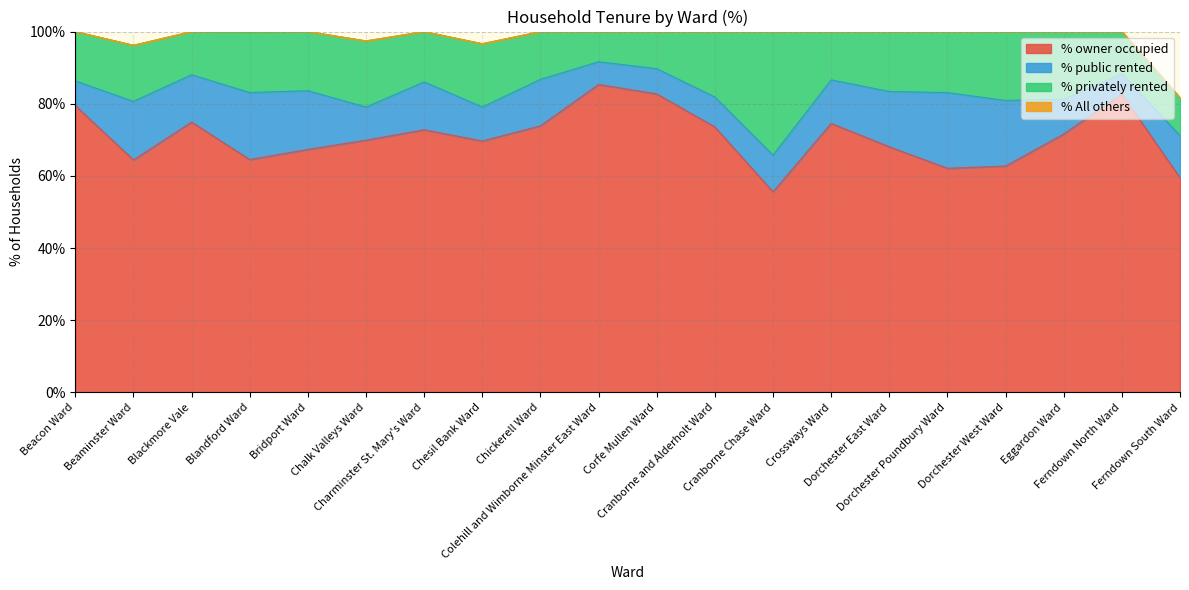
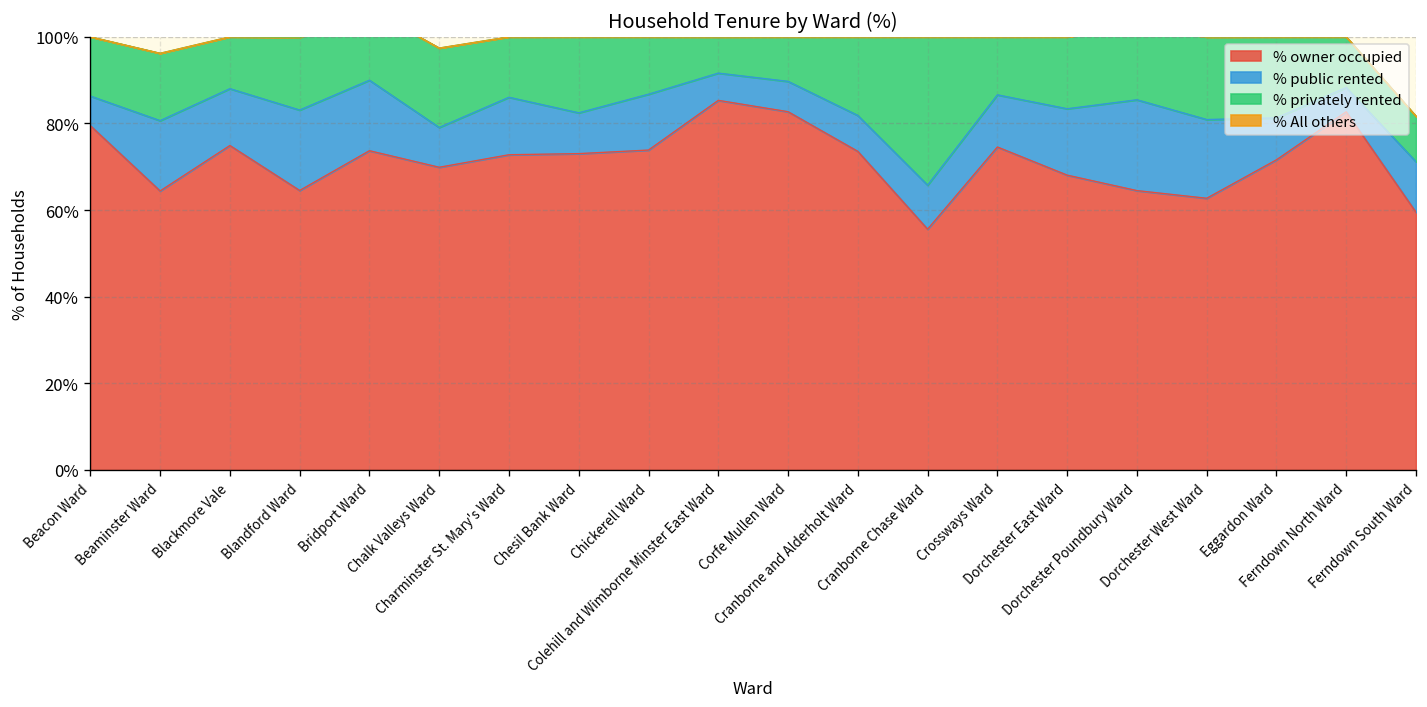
  {
    "% owner occupied": {
      "Beacon Ward": "80%",
      "Beaminster Ward": "64%",
      "Blackmore Vale": "75%",
      "Blandford Ward": "65%",
-     "Bridport Ward": "67%",
+     "Bridport Ward": "74%",
      "Chalk Valleys Ward": "70%",
      "Charminster St. Mary's Ward": "73%",
-     "Chesil Bank Ward": "70%",
+     "Chesil Bank Ward": "73%",
      "Chickerell Ward": "74%",
      "Colehill and Wimborne Minster East Ward": "85%",
      "Corfe Mullen Ward": "83%",
      "Cranborne and Alderholt Ward": "74%",
      "Cranborne Chase Ward": "56%",
      "Crossways Ward": "75%",
      "Dorchester East Ward": "68%",
-     "Dorchester Poundbury Ward": "62%",
+     "Dorchester Poundbury Ward": "65%",
      "Dorchester West Ward": "63%",
      "Eggardon Ward": "72%",
      "Ferndown South Ward": "60%"
    },
    "% public rented": {
      "Beacon Ward": "7%",
      "Beaminster Ward": "16%",
      "Blackmore Vale": "13%",
      "Blandford Ward": "19%",
      "Bridport Ward": "16%",
      "Chalk Valleys Ward": "9%",
      "Charminster St. Mary's Ward": "13%",
      "Chesil Bank Ward": "9%",
      "Chickerell Ward": "13%",
      "Colehill and Wimborne Minster East Ward": "6%",
      "Corfe Mullen Ward": "7%",
      "Cranborne and Alderholt Ward": "8%",
      "Cranborne Chase Ward": "10%",
      "Crossways Ward": "12%",
      "Dorchester East Ward": "15%",
      "Dorchester Poundbury Ward": "21%",
      "Dorchester West Ward": "18%",
      "Ferndown South Ward": "12%"
    },
    "% All others": {
      "Blandford Ward": "17%",
      "Colehill and Wimborne Minster East Ward": "8%",
      "Dorchester West Ward": "19%"
    }
  }
